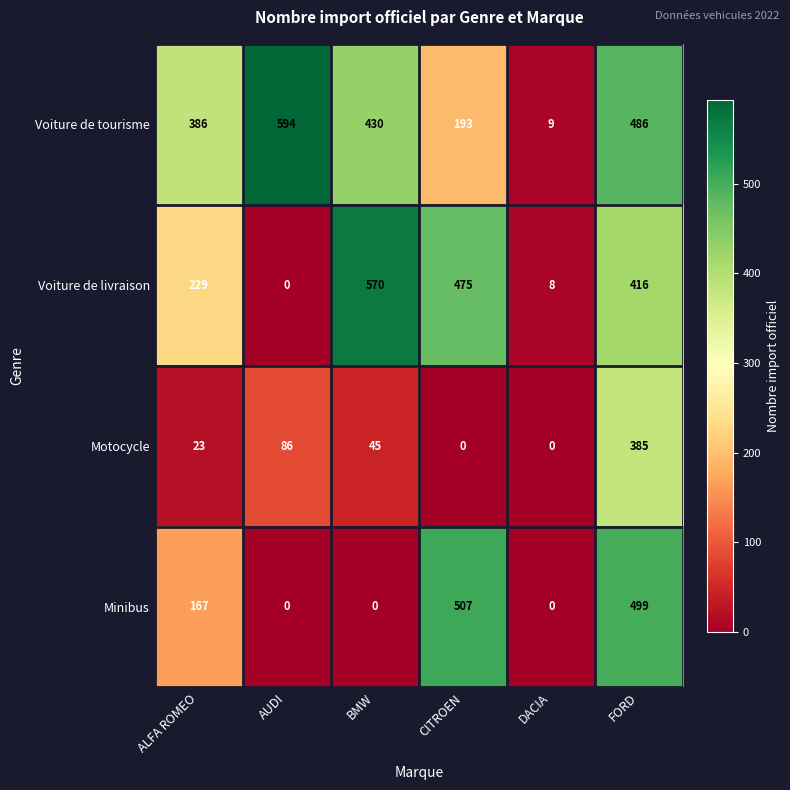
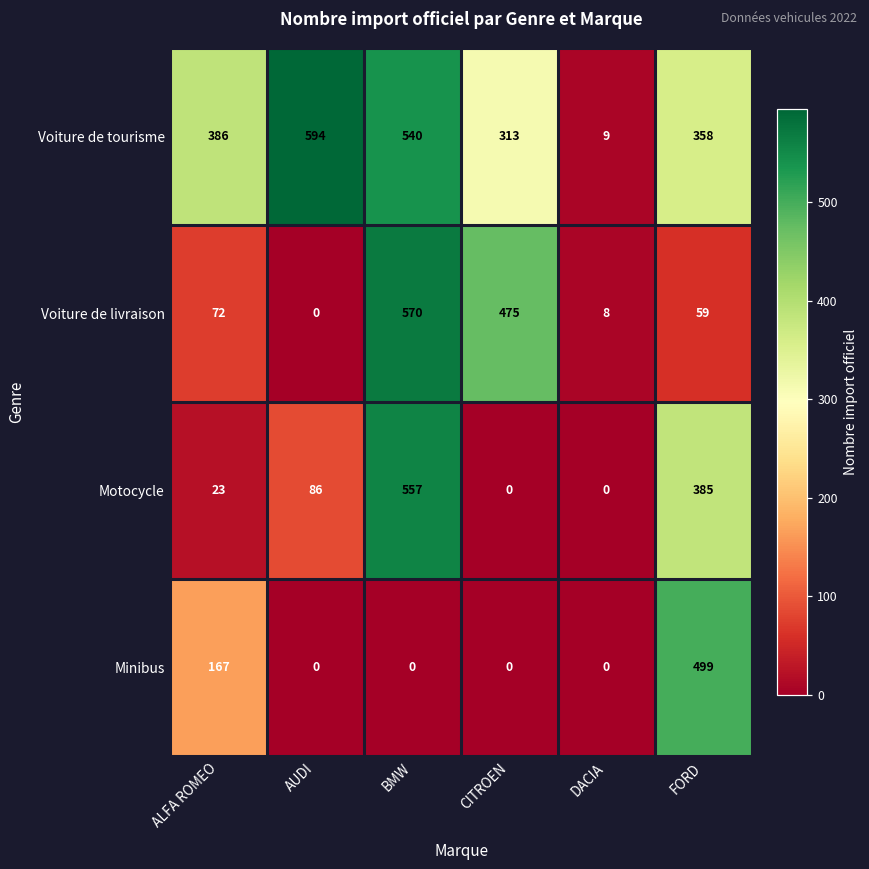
  {
    "Voiture de tourisme": {
      "ALFA ROMEO": 386,
      "AUDI": 594,
-     "BMW": 430,
-     "CITROEN": 193,
+     "BMW": 540,
+     "CITROEN": 313,
      "DACIA": 9,
-     "FORD": 486
+     "FORD": 358
    },
    "Voiture de livraison": {
-     "ALFA ROMEO": 229,
+     "ALFA ROMEO": 72,
      "AUDI": 0,
      "BMW": 570,
      "CITROEN": 475,
      "DACIA": 8,
-     "FORD": 416
+     "FORD": 59
    },
    "Motocycle": {
      "ALFA ROMEO": 23,
      "AUDI": 86,
-     "BMW": 45,
+     "BMW": 557,
      "CITROEN": 0,
      "DACIA": 0,
      "FORD": 385
    },
    "Minibus": {
      "ALFA ROMEO": 167,
      "AUDI": 0,
      "BMW": 0,
-     "CITROEN": 507,
+     "CITROEN": 0,
      "DACIA": 0,
      "FORD": 499
    }
  }
